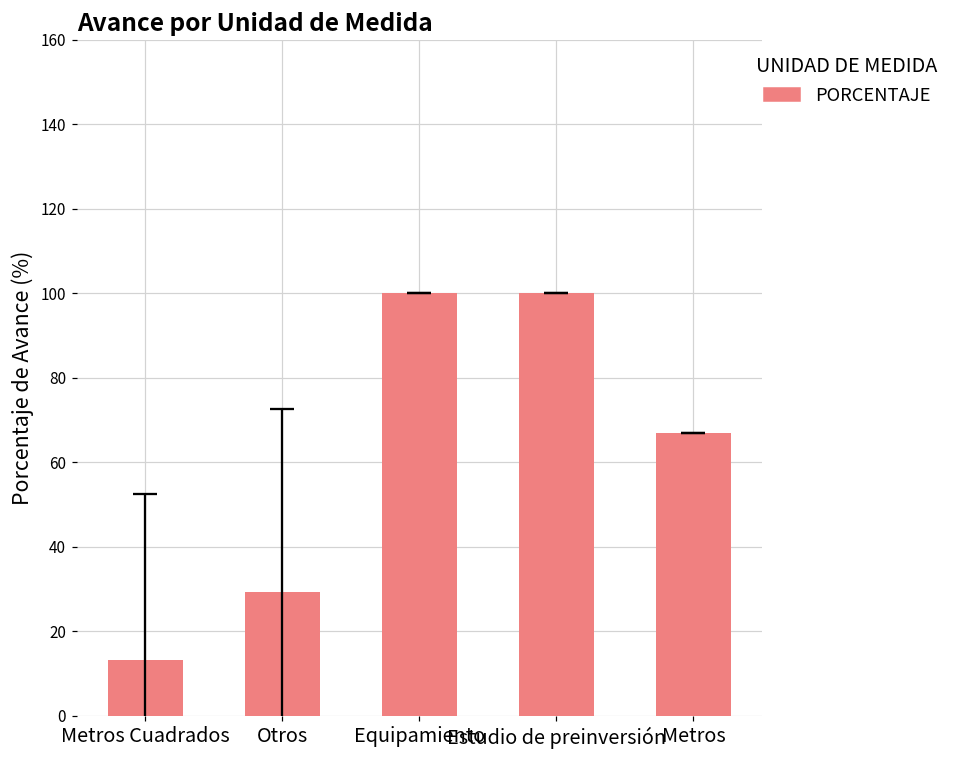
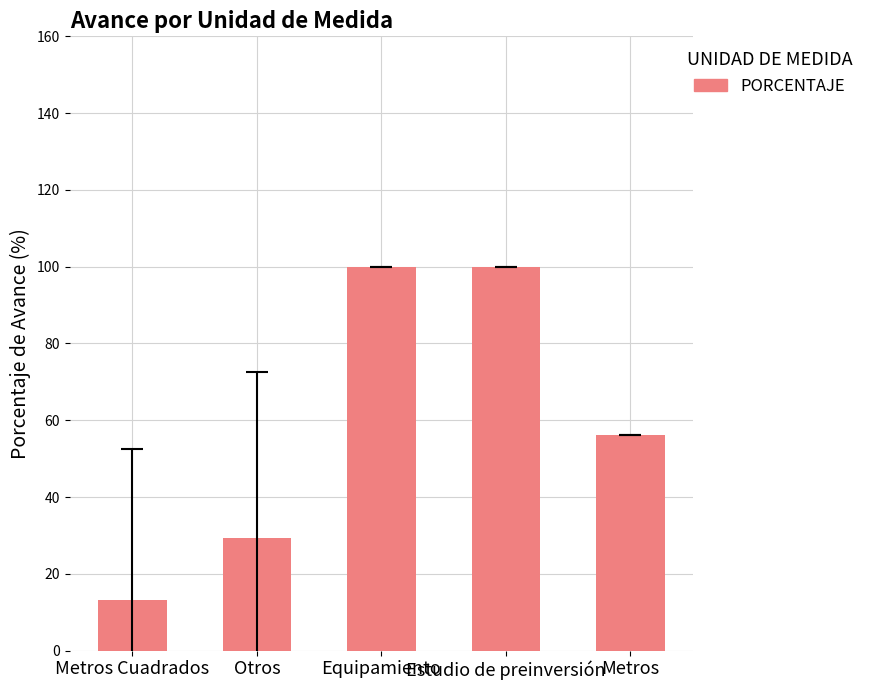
  {
    "PORCENTAJE": {
      "Metros Cuadrados": 13,
      "Otros": 29,
-     "Metros": 67
+     "Metros": 56
    }
  }
